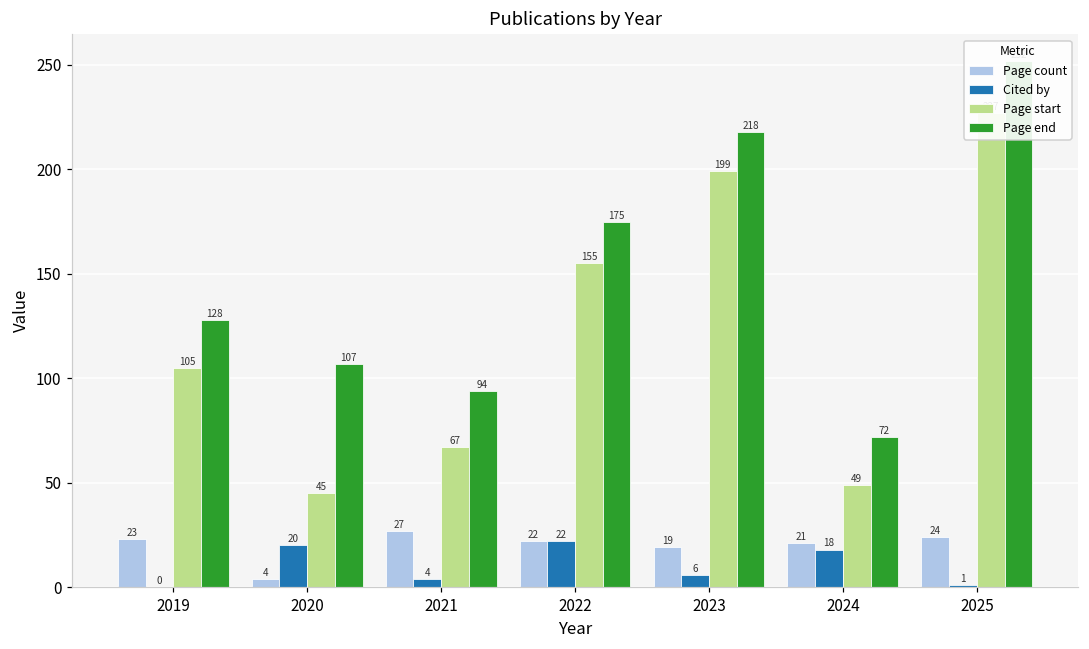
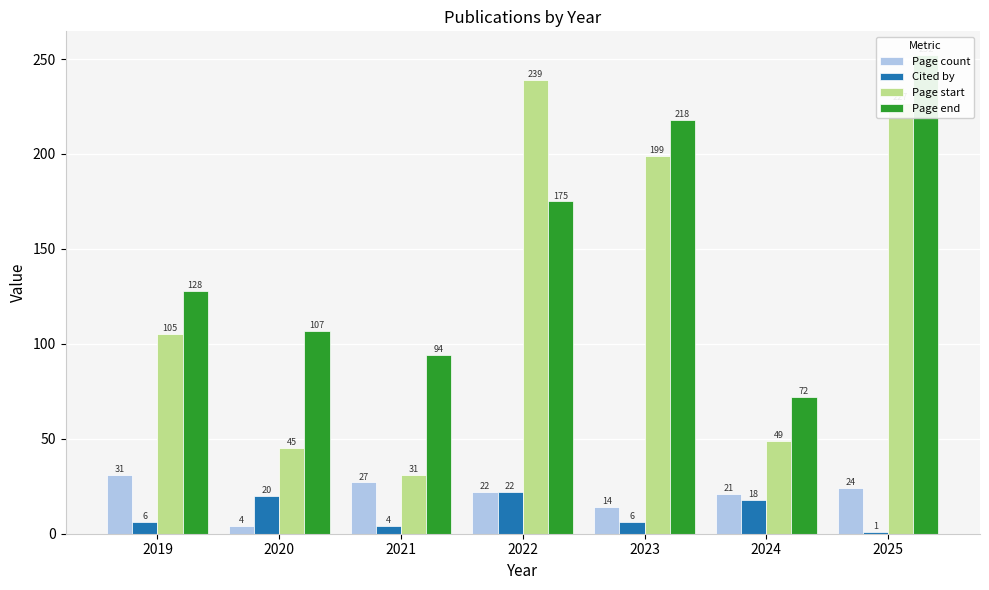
  {
    "Page count": {
-     "2019": 23,
+     "2019": 31,
      "2020": 4,
      "2021": 27,
      "2022": 22,
-     "2023": 19,
+     "2023": 14,
      "2024": 21,
      "2025": 24
    },
    "Cited by": {
-     "2019": 0,
+     "2019": 6,
      "2020": 20,
      "2021": 4,
      "2022": 22,
      "2023": 6,
      "2024": 18,
      "2025": 1
    },
    "Page start": {
      "2019": 105,
      "2020": 45,
-     "2021": 67,
-     "2022": 155,
+     "2021": 31,
+     "2022": 239,
      "2023": 199,
      "2024": 49
    },
    "Page end": {
      "2019": 128,
      "2020": 107,
      "2021": 94,
      "2022": 175,
      "2023": 218,
      "2024": 72
    }
  }
